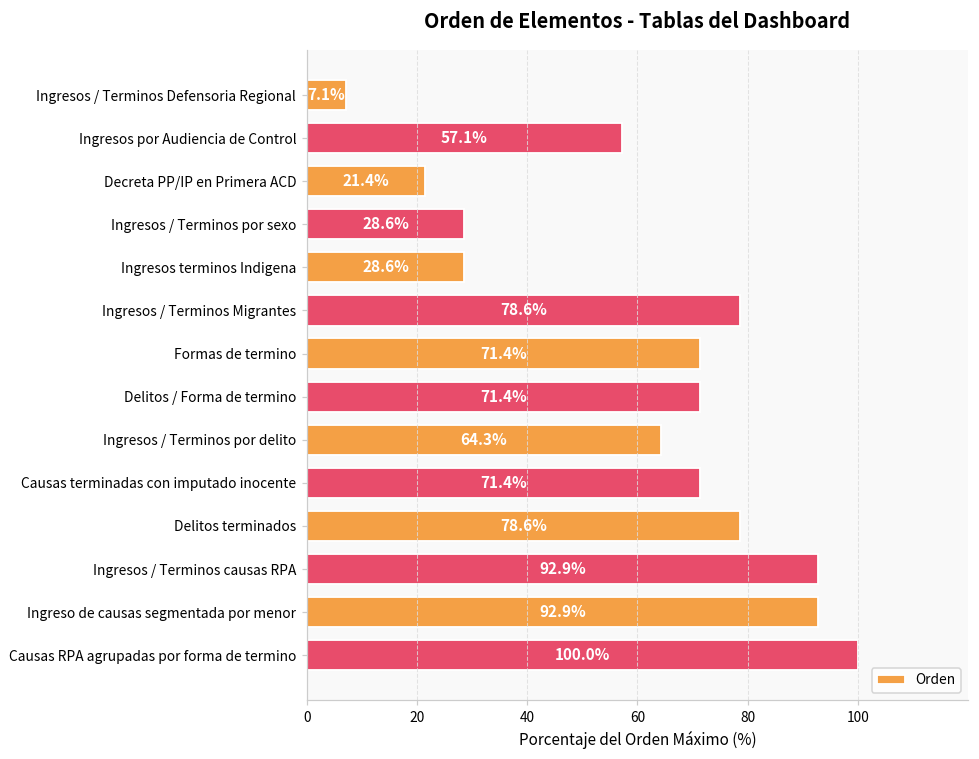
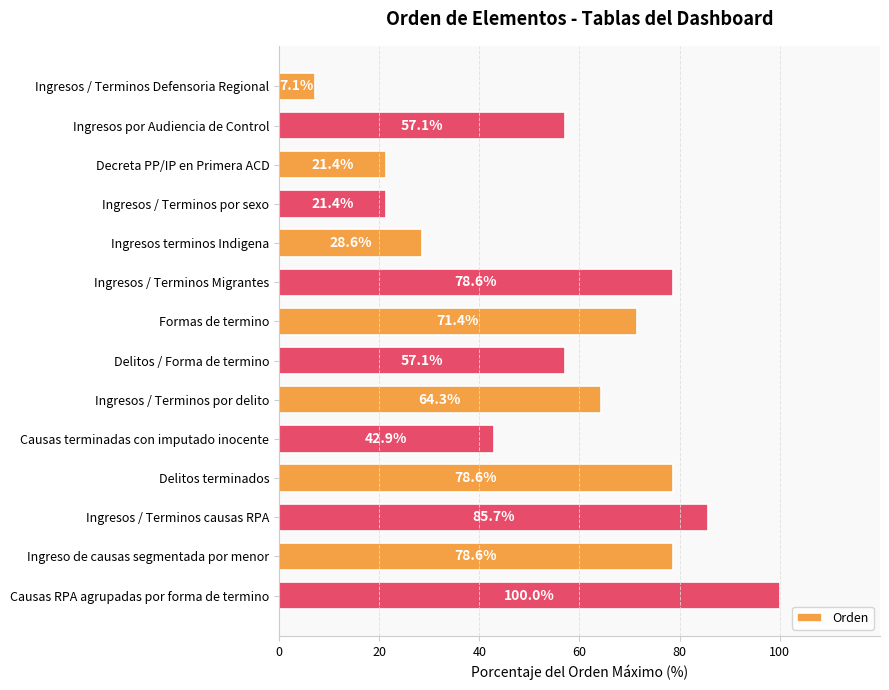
  {
    "Ingresos / Terminos Defensoria Regional": "7.1%",
    "Ingresos por Audiencia de Control": "57.1%",
    "Decreta PP/IP en Primera ACD": "21.4%",
-   "Ingresos / Terminos por sexo": "28.6%",
+   "Ingresos / Terminos por sexo": "21.4%",
    "Ingresos terminos Indigena": "28.6%",
    "Ingresos / Terminos Migrantes": "78.6%",
    "Formas de termino": "71.4%",
-   "Delitos / Forma de termino": "71.4%",
+   "Delitos / Forma de termino": "57.1%",
    "Ingresos / Terminos por delito": "64.3%",
-   "Causas terminadas con imputado inocente": "71.4%",
+   "Causas terminadas con imputado inocente": "42.9%",
    "Delitos terminados": "78.6%",
-   "Ingresos / Terminos causas RPA": "92.9%",
-   "Ingreso de causas segmentada por menor": "92.9%",
+   "Ingresos / Terminos causas RPA": "85.7%",
+   "Ingreso de causas segmentada por menor": "78.6%",
    "Causas RPA agrupadas por forma de termino": "100.0%"
  }
